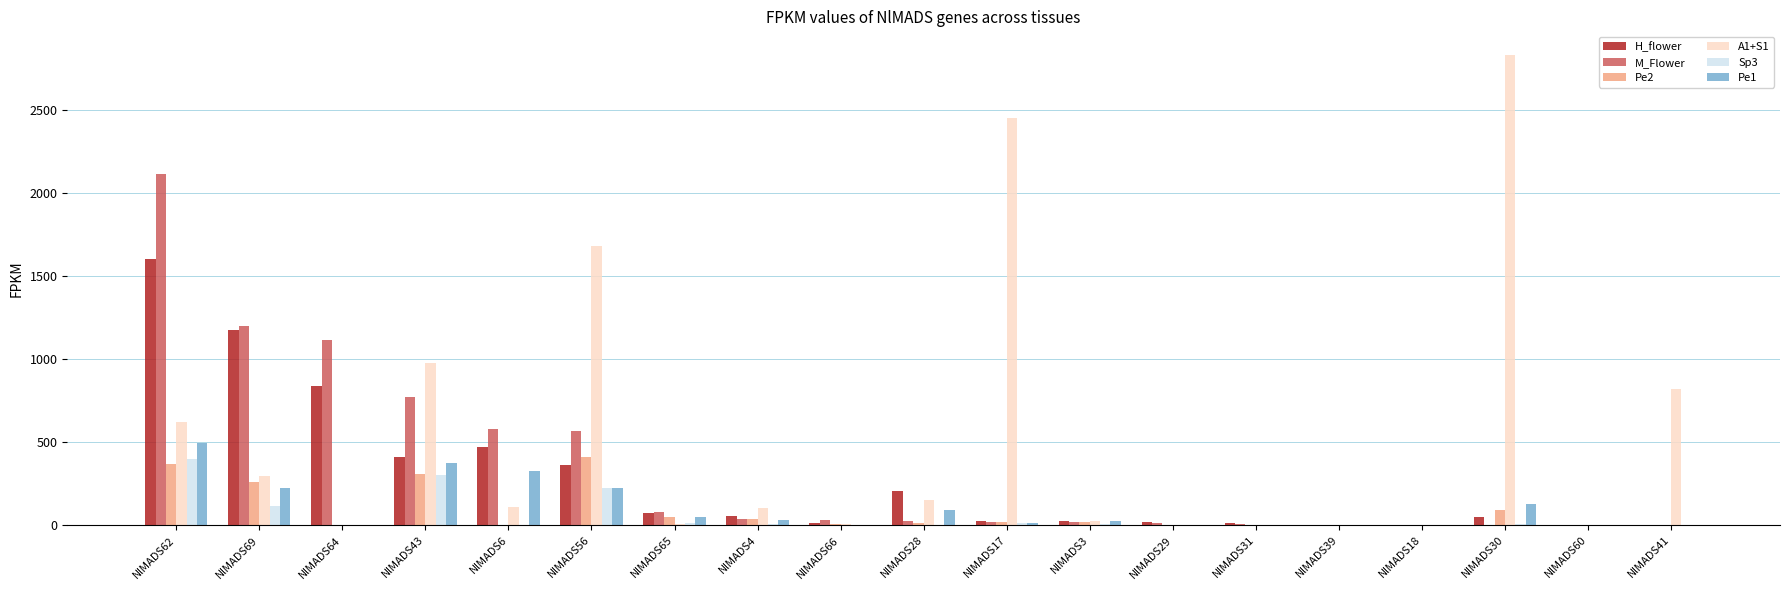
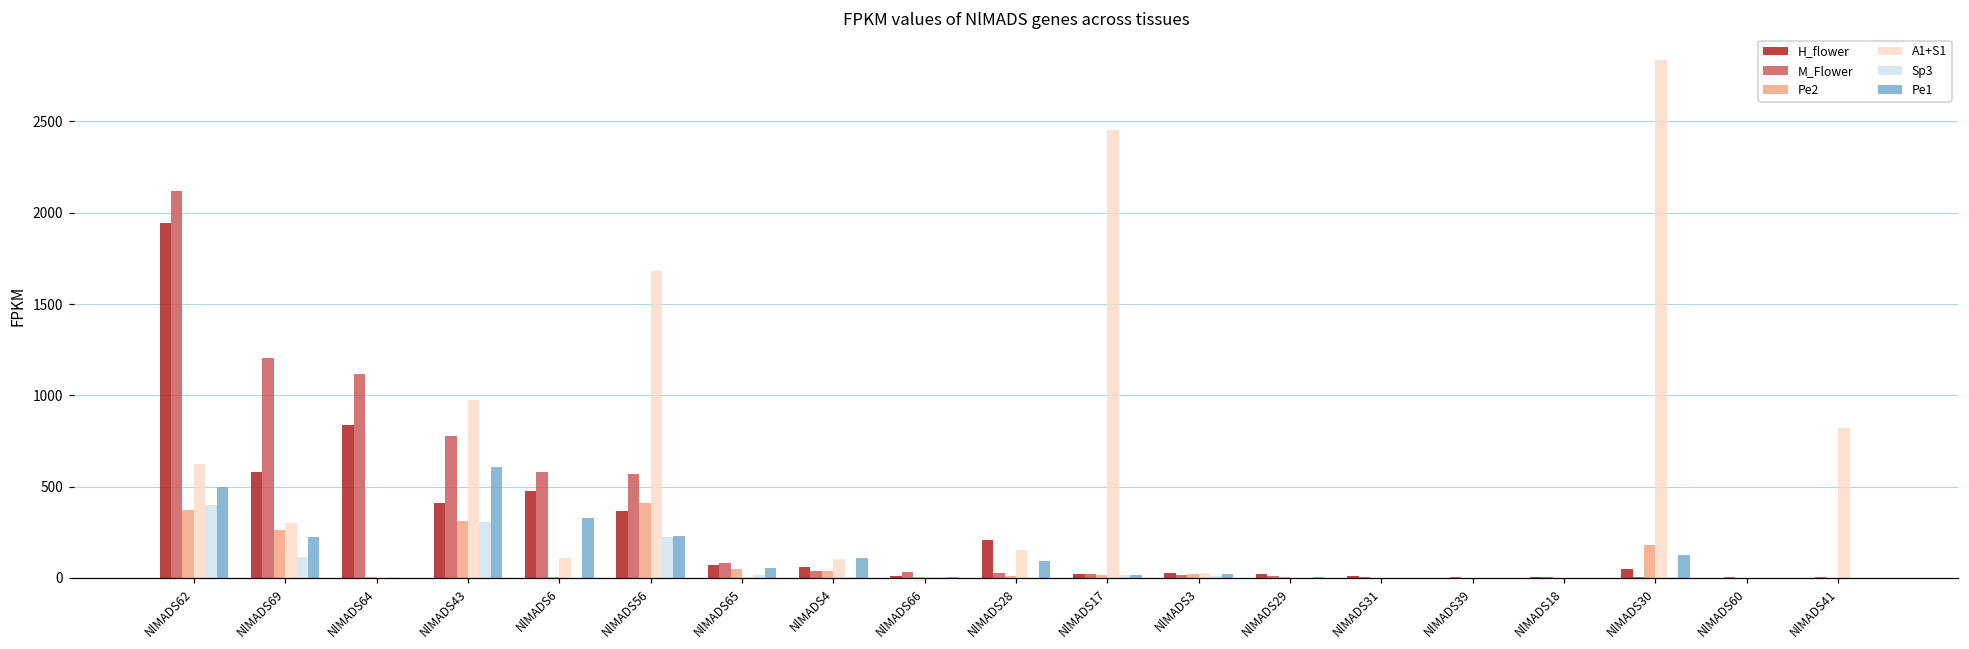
  {
    "H_flower": {
-     "NlMADS62": 1610,
-     "NlMADS69": 1180,
+     "NlMADS62": 1950,
+     "NlMADS69": 580,
      "NlMADS64": 840,
      "NlMADS43": 410,
      "NlMADS6": 470,
      "NlMADS56": 360,
      "NlMADS65": 70,
      "NlMADS4": 60,
      "NlMADS28": 210,
      "NlMADS17": 20,
      "NlMADS3": 20,
      "NlMADS29": 20,
      "NlMADS39": 0,
      "NlMADS30": 50,
      "NlMADS60": 0,
      "NlMADS41": 0
    },
    "M_Flower": {
      "NlMADS62": 2120,
      "NlMADS69": 1200,
      "NlMADS64": 1120,
      "NlMADS43": 770,
      "NlMADS6": 580,
      "NlMADS56": 570,
      "NlMADS65": 80,
      "NlMADS4": 30,
      "NlMADS66": 30,
      "NlMADS28": 30,
      "NlMADS17": 20,
      "NlMADS3": 20
    },
    "Pe2": {
      "NlMADS62": 370,
      "NlMADS69": 260,
      "NlMADS43": 310,
      "NlMADS56": 410,
      "NlMADS65": 50,
      "NlMADS4": 40,
      "NlMADS17": 20,
      "NlMADS3": 20,
      "NlMADS39": 0,
-     "NlMADS30": 90,
+     "NlMADS30": 180,
      "NlMADS60": 0
    },
    "A1+S1": {
      "NlMADS62": 630,
      "NlMADS69": 300,
      "NlMADS43": 980,
      "NlMADS6": 110,
      "NlMADS56": 1680,
      "NlMADS4": 100,
      "NlMADS28": 160,
      "NlMADS17": 2450,
      "NlMADS3": 20,
      "NlMADS18": 0,
      "NlMADS30": 2830,
      "NlMADS41": 820
    },
    "Sp3": {
      "NlMADS62": 400,
      "NlMADS69": 120,
      "NlMADS43": 300,
      "NlMADS6": 0,
      "NlMADS56": 220,
      "NlMADS17": 20,
      "NlMADS39": 0,
      "NlMADS60": 0
    },
    "Pe1": {
      "NlMADS62": 500,
      "NlMADS69": 220,
-     "NlMADS43": 380,
+     "NlMADS43": 610,
      "NlMADS6": 330,
      "NlMADS56": 230,
      "NlMADS65": 50,
-     "NlMADS4": 30,
+     "NlMADS4": 110,
      "NlMADS28": 90,
      "NlMADS3": 20,
      "NlMADS39": 0,
      "NlMADS30": 130,
      "NlMADS60": 0
    }
  }
